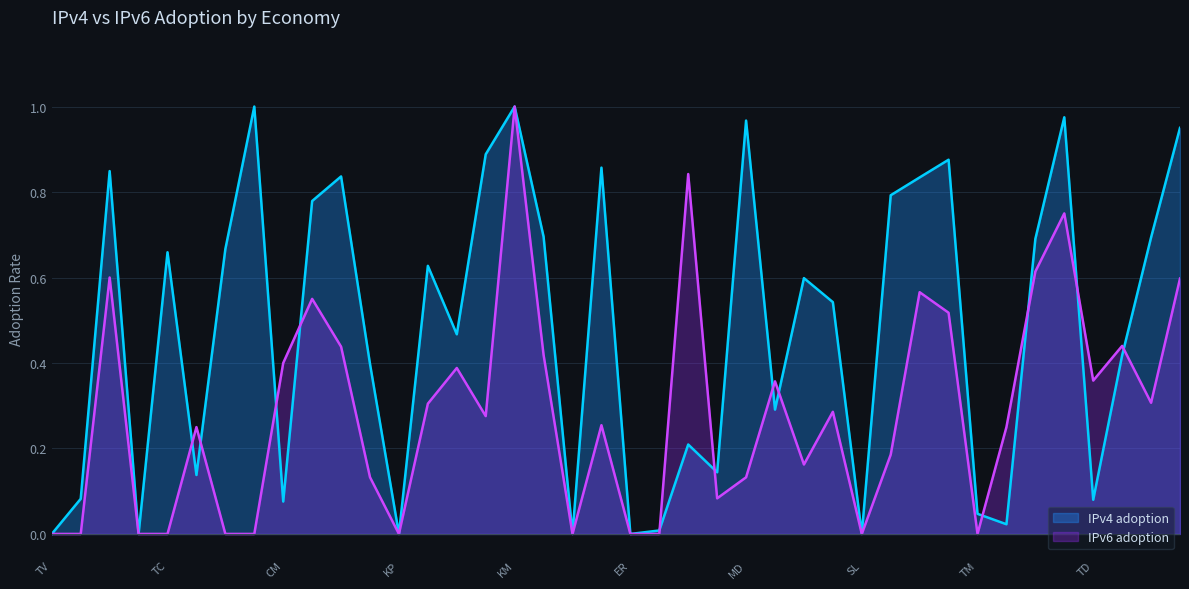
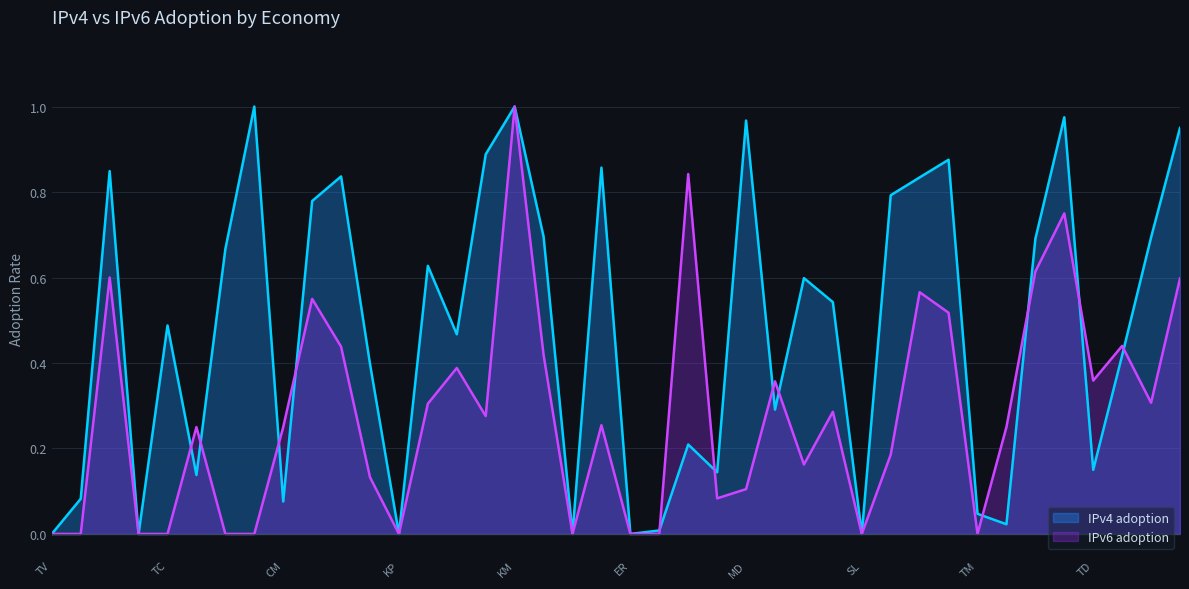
  {
    "IPv4 adoption": {
-     "TC": 0.66,
+     "TC": 0.49,
      "CM": 0.08,
      "MD": 0.97,
      "TM": 0.05,
-     "TD": 0.08
+     "TD": 0.15
    },
    "IPv6 adoption": {
      "TC": 0.00,
-     "CM": 0.40,
-     "MD": 0.13,
+     "CM": 0.25,
+     "MD": 0.10,
      "TM": 0.00,
      "TD": 0.36
    }
  }
